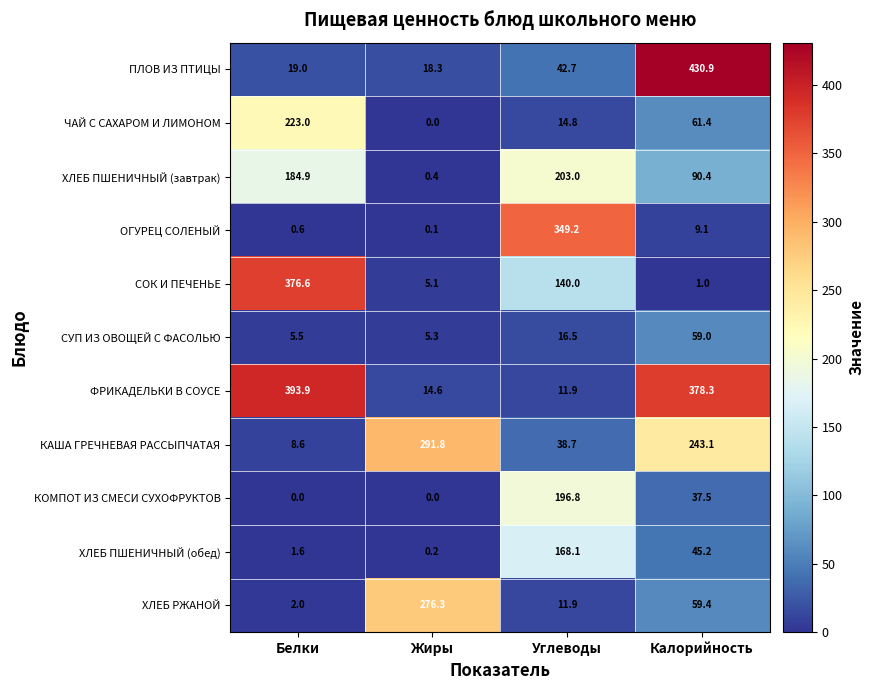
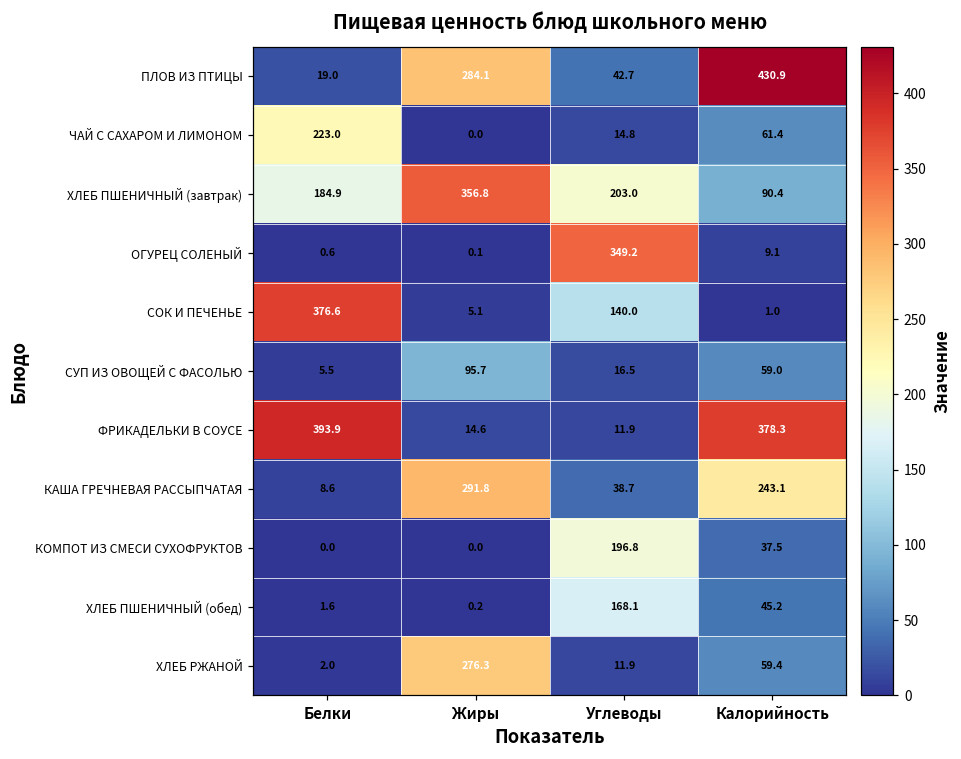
  {
    "ПЛОВ ИЗ ПТИЦЫ": {
      "Белки": 19.0,
-     "Жиры": 18.3,
+     "Жиры": 284.1,
      "Углеводы": 42.7,
      "Калорийность": 430.9
    },
    "ЧАЙ С САХАРОМ И ЛИМОНОМ": {
      "Белки": 223.0,
      "Жиры": 0.0,
      "Углеводы": 14.8,
      "Калорийность": 61.4
    },
    "ХЛЕБ ПШЕНИЧНЫЙ (завтрак)": {
      "Белки": 184.9,
-     "Жиры": 0.4,
+     "Жиры": 356.8,
      "Углеводы": 203.0,
      "Калорийность": 90.4
    },
    "ОГУРЕЦ СОЛЕНЫЙ": {
      "Белки": 0.6,
      "Жиры": 0.1,
      "Углеводы": 349.2,
      "Калорийность": 9.1
    },
    "СОК И ПЕЧЕНЬЕ": {
      "Белки": 376.6,
      "Жиры": 5.1,
      "Углеводы": 140.0,
      "Калорийность": 1.0
    },
    "СУП ИЗ ОВОЩЕЙ С ФАСОЛЬЮ": {
      "Белки": 5.5,
-     "Жиры": 5.3,
+     "Жиры": 95.7,
      "Углеводы": 16.5,
      "Калорийность": 59.0
    },
    "ФРИКАДЕЛЬКИ В СОУСЕ": {
      "Белки": 393.9,
      "Жиры": 14.6,
      "Углеводы": 11.9,
      "Калорийность": 378.3
    },
    "КАША ГРЕЧНЕВАЯ РАССЫПЧАТАЯ": {
      "Белки": 8.6,
      "Жиры": 291.8,
      "Углеводы": 38.7,
      "Калорийность": 243.1
    },
    "КОМПОТ ИЗ СМЕСИ СУХОФРУКТОВ": {
      "Белки": 0.0,
      "Жиры": 0.0,
      "Углеводы": 196.8,
      "Калорийность": 37.5
    },
    "ХЛЕБ ПШЕНИЧНЫЙ (обед)": {
      "Белки": 1.6,
      "Жиры": 0.2,
      "Углеводы": 168.1,
      "Калорийность": 45.2
    },
    "ХЛЕБ РЖАНОЙ": {
      "Белки": 2.0,
      "Жиры": 276.3,
      "Углеводы": 11.9,
      "Калорийность": 59.4
    }
  }
